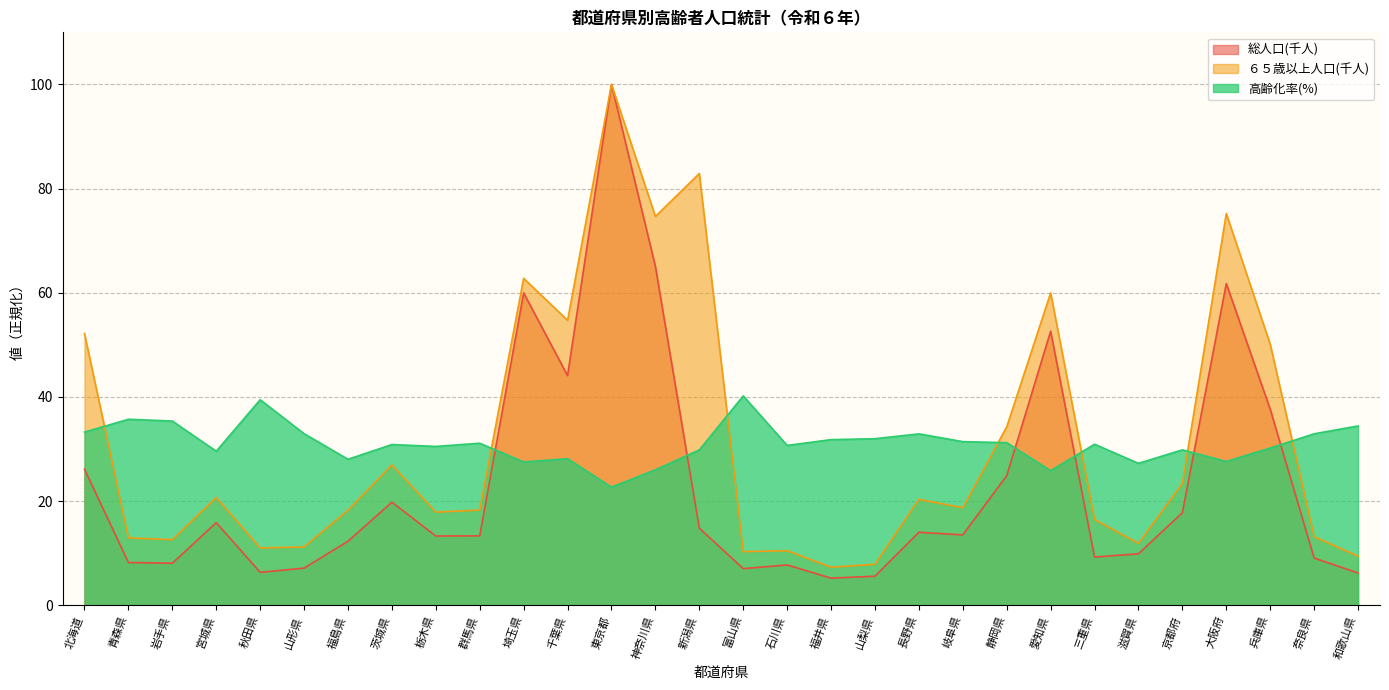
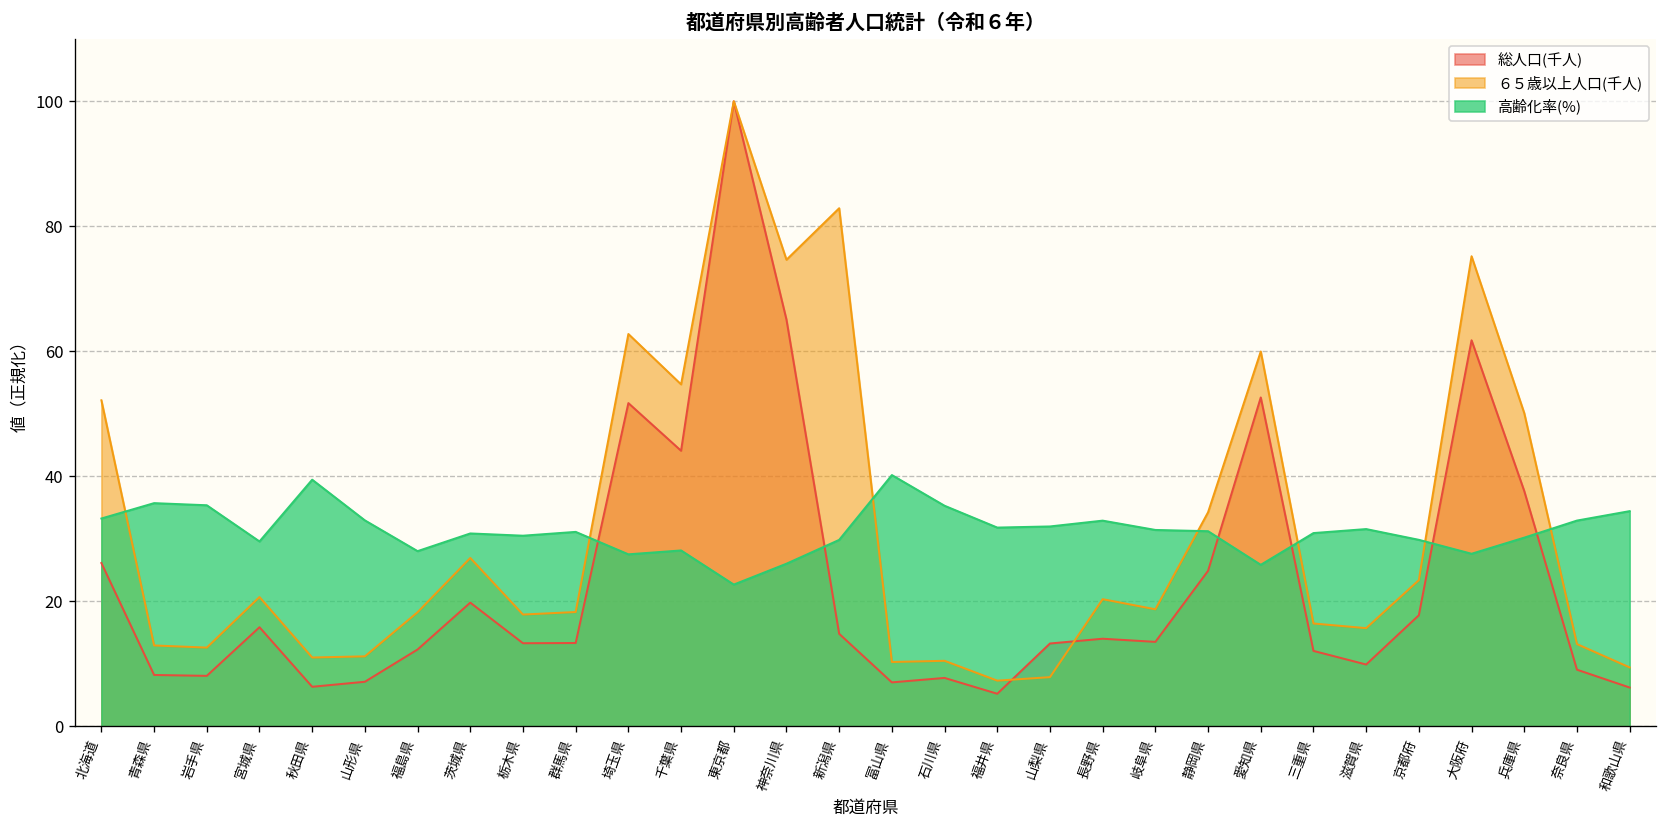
  {
    "総人口(千人)": {
      "北海道": 26,
      "青森県": 8,
      "岩手県": 8,
      "宮城県": 16,
      "秋田県": 6,
      "山形県": 7,
      "福島県": 12,
      "茨城県": 20,
      "栃木県": 13,
      "群馬県": 13,
-     "埼玉県": 60,
+     "埼玉県": 52,
      "千葉県": 44,
      "神奈川県": 65,
      "新潟県": 15,
      "富山県": 7,
      "石川県": 8,
      "福井県": 5,
-     "山梨県": 6,
+     "山梨県": 13,
      "長野県": 14,
      "岐阜県": 14,
      "静岡県": 25,
      "愛知県": 53,
-     "三重県": 9,
+     "三重県": 12,
      "滋賀県": 10,
      "京都府": 18,
      "大阪府": 62,
      "兵庫県": 38,
      "奈良県": 9,
      "和歌山県": 6
    },
    "６５歳以上人口(千人)": {
      "北海道": 52,
      "青森県": 13,
      "岩手県": 13,
      "宮城県": 21,
      "秋田県": 11,
      "山形県": 11,
      "福島県": 18,
      "茨城県": 27,
      "栃木県": 18,
      "群馬県": 18,
      "埼玉県": 63,
      "千葉県": 55,
      "神奈川県": 75,
      "新潟県": 83,
      "富山県": 10,
      "石川県": 10,
      "福井県": 7,
      "山梨県": 8,
      "長野県": 20,
      "岐阜県": 19,
      "静岡県": 34,
      "愛知県": 60,
      "三重県": 16,
-     "滋賀県": 12,
+     "滋賀県": 16,
      "京都府": 23,
      "大阪府": 75,
      "兵庫県": 50,
      "奈良県": 13,
      "和歌山県": 9
    },
    "高齢化率(%)": {
      "北海道": 33,
      "青森県": 36,
      "岩手県": 35,
      "宮城県": 30,
      "秋田県": 39,
      "山形県": 33,
      "福島県": 28,
      "茨城県": 31,
      "栃木県": 31,
      "群馬県": 31,
      "埼玉県": 28,
      "千葉県": 28,
      "東京都": 23,
      "神奈川県": 26,
      "新潟県": 30,
      "富山県": 40,
-     "石川県": 31,
+     "石川県": 35,
      "福井県": 32,
      "山梨県": 32,
      "長野県": 33,
      "岐阜県": 31,
      "静岡県": 31,
      "愛知県": 26,
      "三重県": 31,
-     "滋賀県": 27,
+     "滋賀県": 32,
      "京都府": 30,
      "大阪府": 28,
      "兵庫県": 30,
      "奈良県": 33,
      "和歌山県": 34
    }
  }
